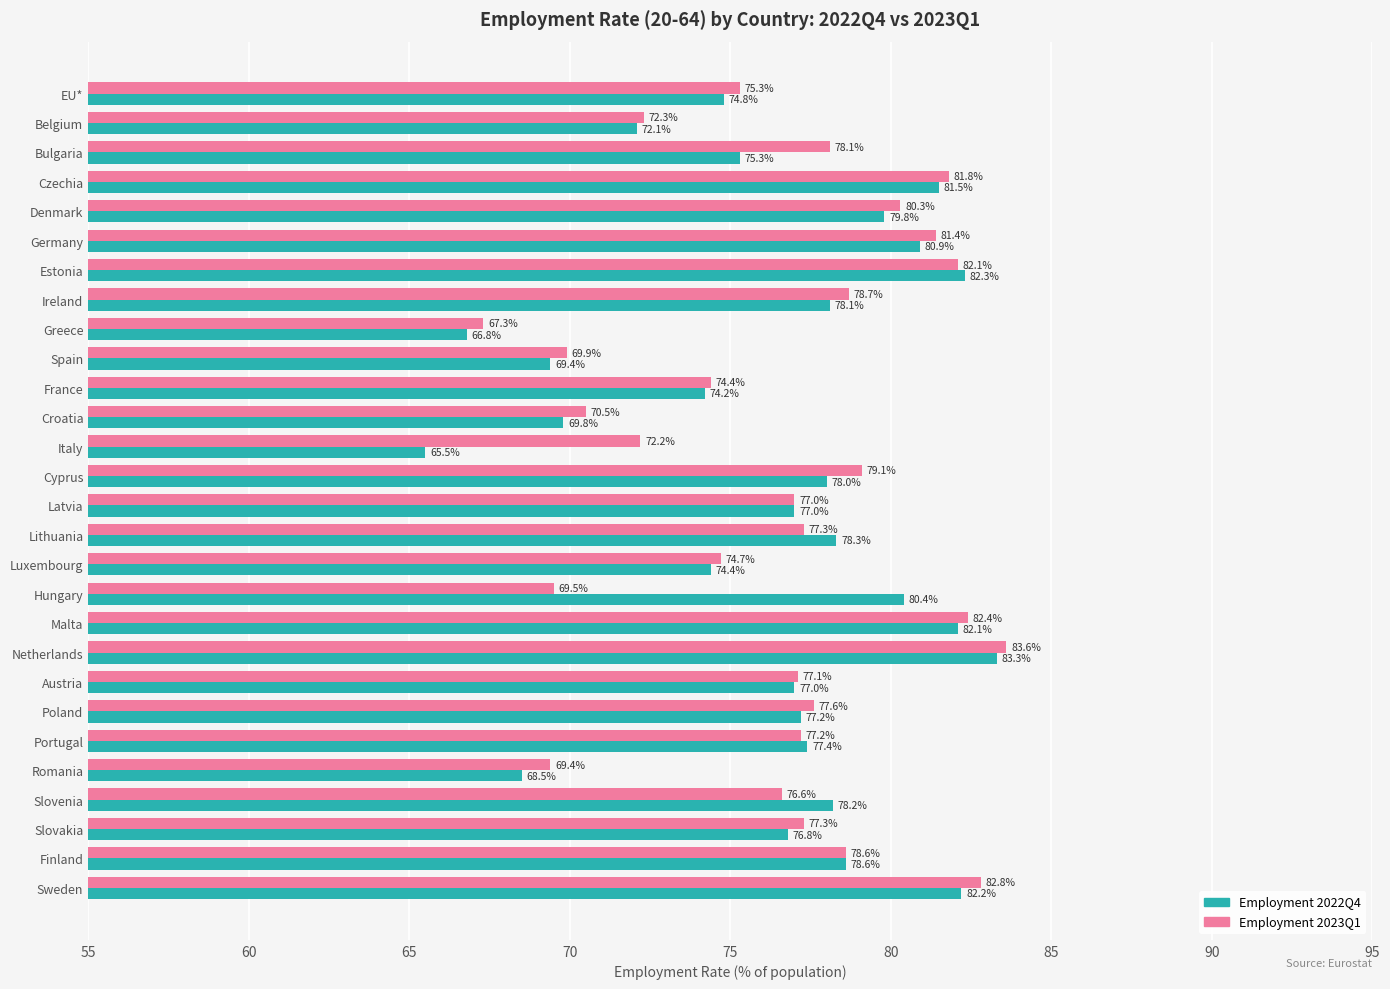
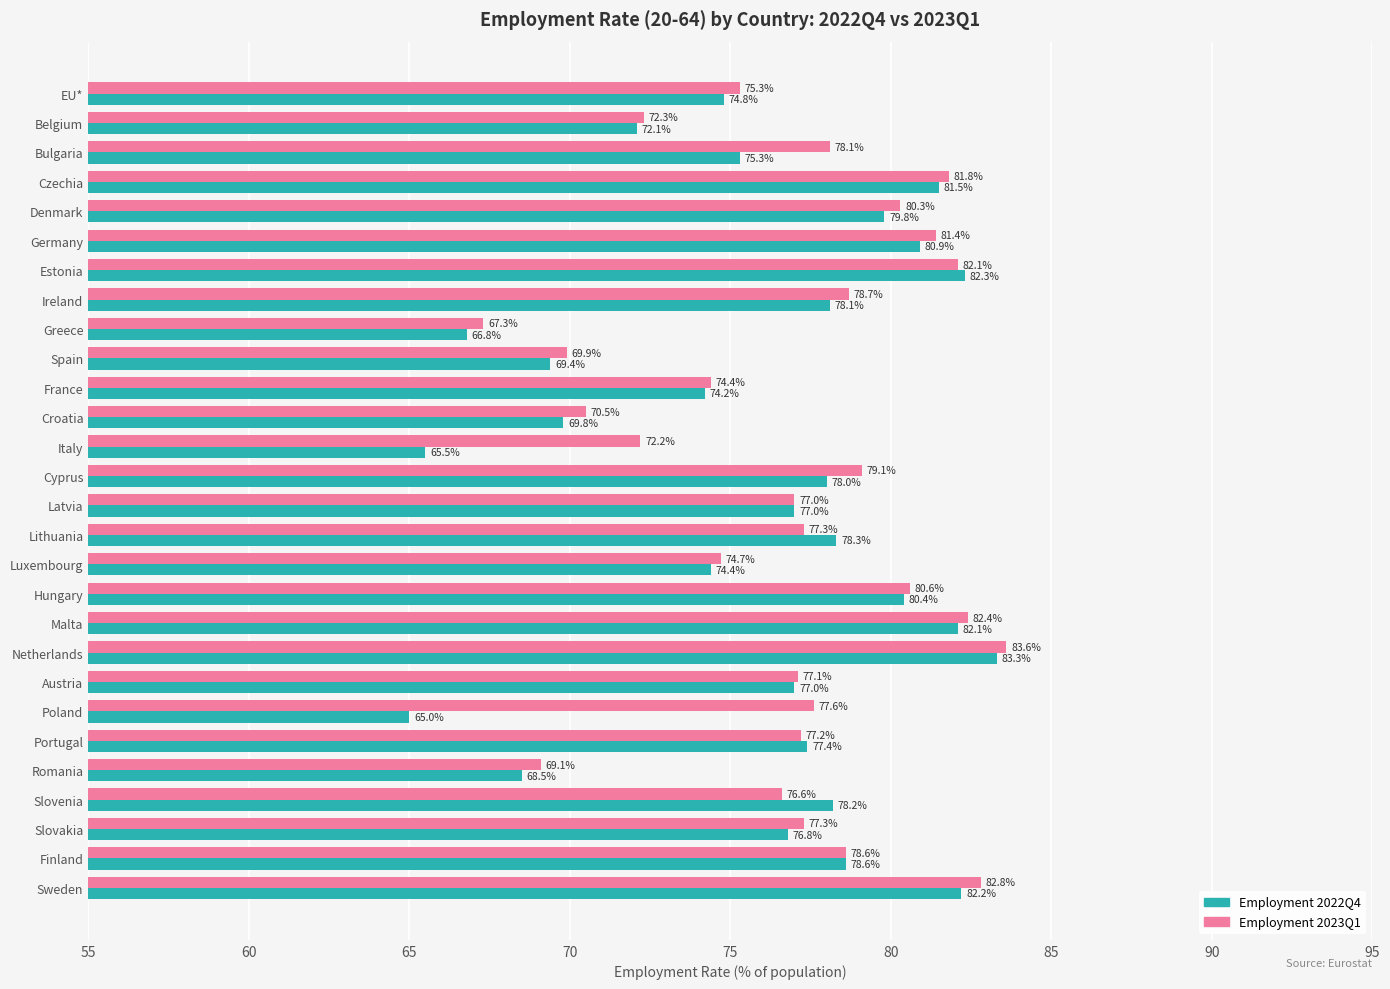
  {
    "Employment 2022Q4": {
      "EU*": "74.8%",
      "Belgium": "72.1%",
      "Bulgaria": "75.3%",
      "Czechia": "81.5%",
      "Denmark": "79.8%",
      "Germany": "80.9%",
      "Estonia": "82.3%",
      "Ireland": "78.1%",
      "Greece": "66.8%",
      "Spain": "69.4%",
      "France": "74.2%",
      "Croatia": "69.8%",
      "Italy": "65.5%",
      "Cyprus": "78.0%",
      "Latvia": "77.0%",
      "Lithuania": "78.3%",
      "Luxembourg": "74.4%",
      "Hungary": "80.4%",
      "Malta": "82.1%",
      "Netherlands": "83.3%",
      "Austria": "77.0%",
-     "Poland": "77.2%",
+     "Poland": "65.0%",
      "Portugal": "77.4%",
      "Romania": "68.5%",
      "Slovenia": "78.2%",
      "Slovakia": "76.8%",
      "Finland": "78.6%",
      "Sweden": "82.2%"
    },
    "Employment 2023Q1": {
      "EU*": "75.3%",
      "Belgium": "72.3%",
      "Bulgaria": "78.1%",
      "Czechia": "81.8%",
      "Denmark": "80.3%",
      "Germany": "81.4%",
      "Estonia": "82.1%",
      "Ireland": "78.7%",
      "Greece": "67.3%",
      "Spain": "69.9%",
      "France": "74.4%",
      "Croatia": "70.5%",
      "Italy": "72.2%",
      "Cyprus": "79.1%",
      "Latvia": "77.0%",
      "Lithuania": "77.3%",
      "Luxembourg": "74.7%",
-     "Hungary": "69.5%",
+     "Hungary": "80.6%",
      "Malta": "82.4%",
      "Netherlands": "83.6%",
      "Austria": "77.1%",
      "Poland": "77.6%",
      "Portugal": "77.2%",
-     "Romania": "69.4%",
+     "Romania": "69.1%",
      "Slovenia": "76.6%",
      "Slovakia": "77.3%",
      "Finland": "78.6%",
      "Sweden": "82.8%"
    }
  }
